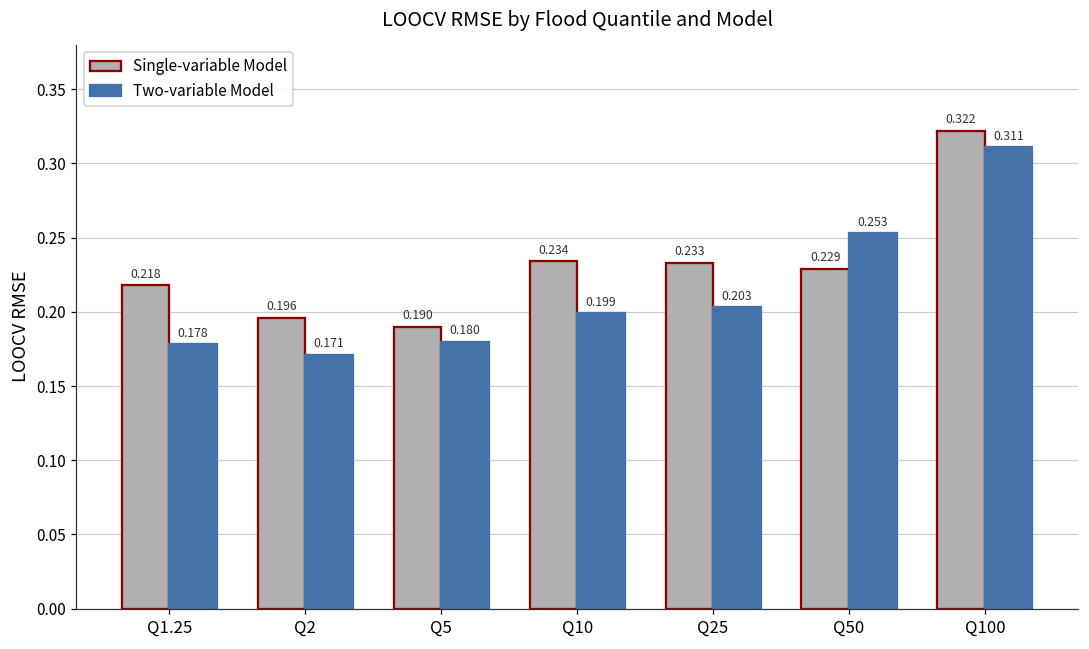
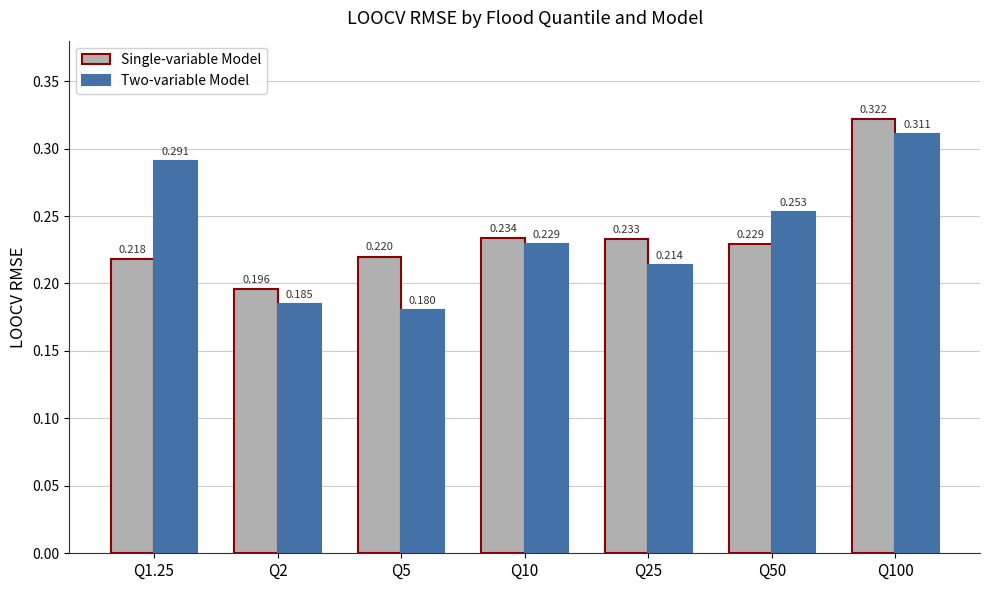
  {
    "Single-variable Model": {
      "Q1.25": 0.218,
      "Q2": 0.196,
-     "Q5": 0.190,
+     "Q5": 0.220,
      "Q10": 0.234,
      "Q25": 0.233,
      "Q50": 0.229,
      "Q100": 0.322
    },
    "Two-variable Model": {
-     "Q1.25": 0.178,
-     "Q2": 0.171,
+     "Q1.25": 0.291,
+     "Q2": 0.185,
      "Q5": 0.180,
-     "Q10": 0.199,
-     "Q25": 0.203,
+     "Q10": 0.229,
+     "Q25": 0.214,
      "Q50": 0.253,
      "Q100": 0.311
    }
  }
